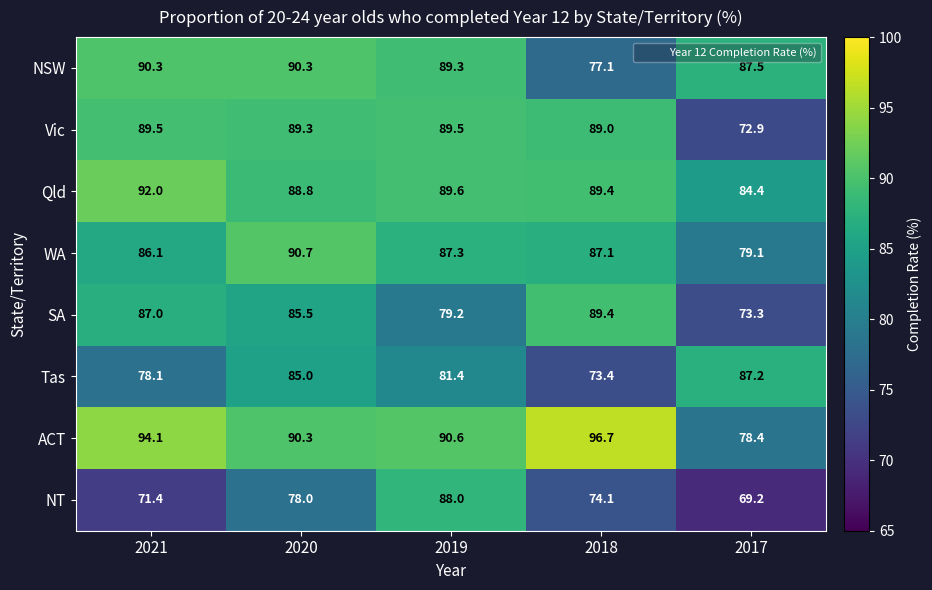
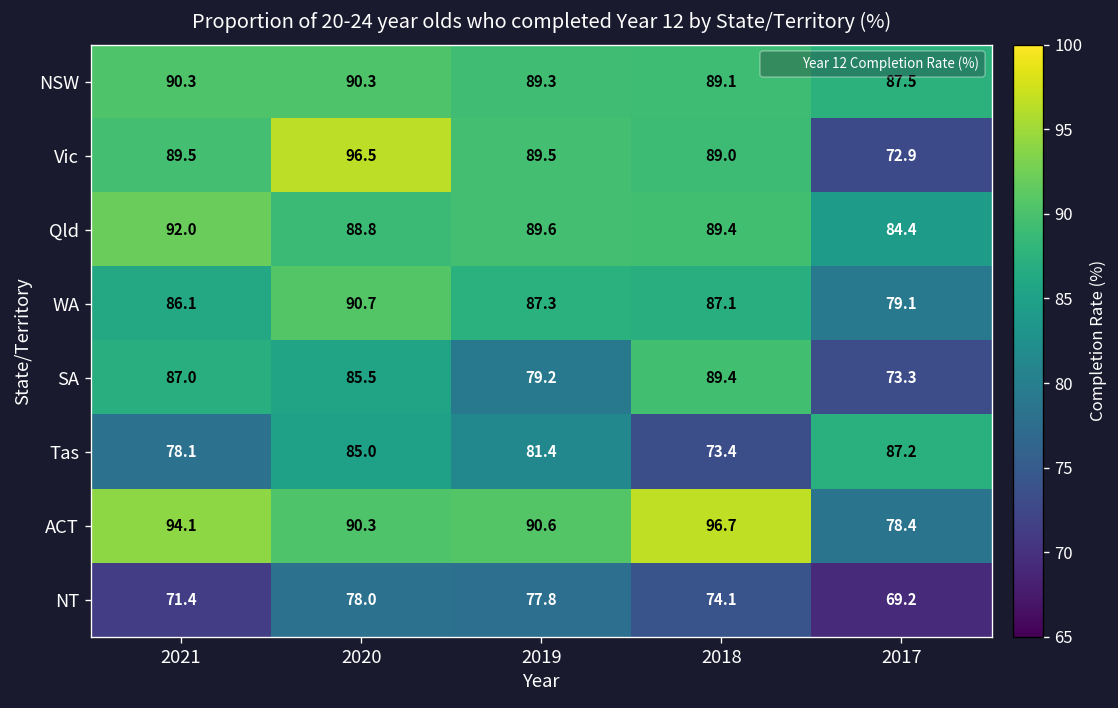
  {
    "NSW": {
      "2021": 90.3,
      "2020": 90.3,
      "2019": 89.3,
-     "2018": 77.1
+     "2018": 89.1
    },
    "Vic": {
      "2021": 89.5,
-     "2020": 89.3,
+     "2020": 96.5,
      "2019": 89.5,
      "2018": 89.0,
      "2017": 72.9
    },
    "Qld": {
      "2021": 92.0,
      "2020": 88.8,
      "2019": 89.6,
      "2018": 89.4,
      "2017": 84.4
    },
    "WA": {
      "2021": 86.1,
      "2020": 90.7,
      "2019": 87.3,
      "2018": 87.1,
      "2017": 79.1
    },
    "SA": {
      "2021": 87.0,
      "2020": 85.5,
      "2019": 79.2,
      "2018": 89.4,
      "2017": 73.3
    },
    "Tas": {
      "2021": 78.1,
      "2020": 85.0,
      "2019": 81.4,
      "2018": 73.4,
      "2017": 87.2
    },
    "ACT": {
      "2021": 94.1,
      "2020": 90.3,
      "2019": 90.6,
      "2018": 96.7,
      "2017": 78.4
    },
    "NT": {
      "2021": 71.4,
      "2020": 78.0,
-     "2019": 88.0,
+     "2019": 77.8,
      "2018": 74.1,
      "2017": 69.2
    }
  }
